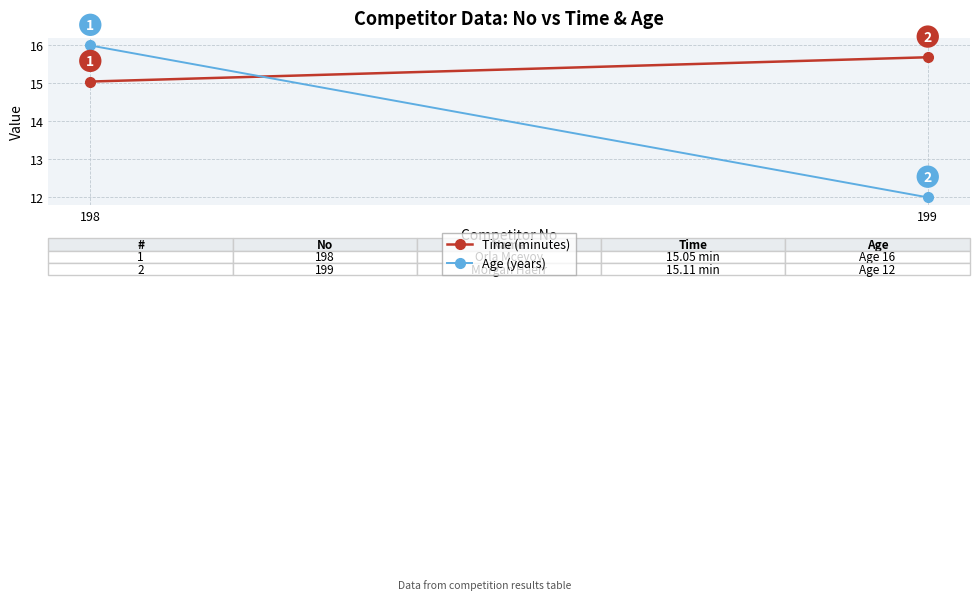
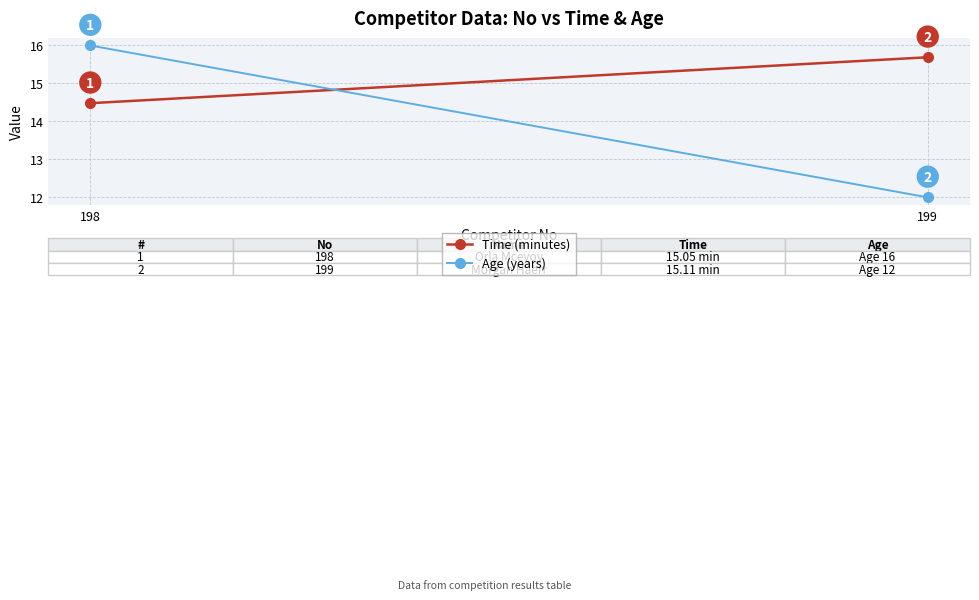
  {
    "Time (minutes)": {
-     "198": 15.1
+     "198": 14.5
    }
  }
